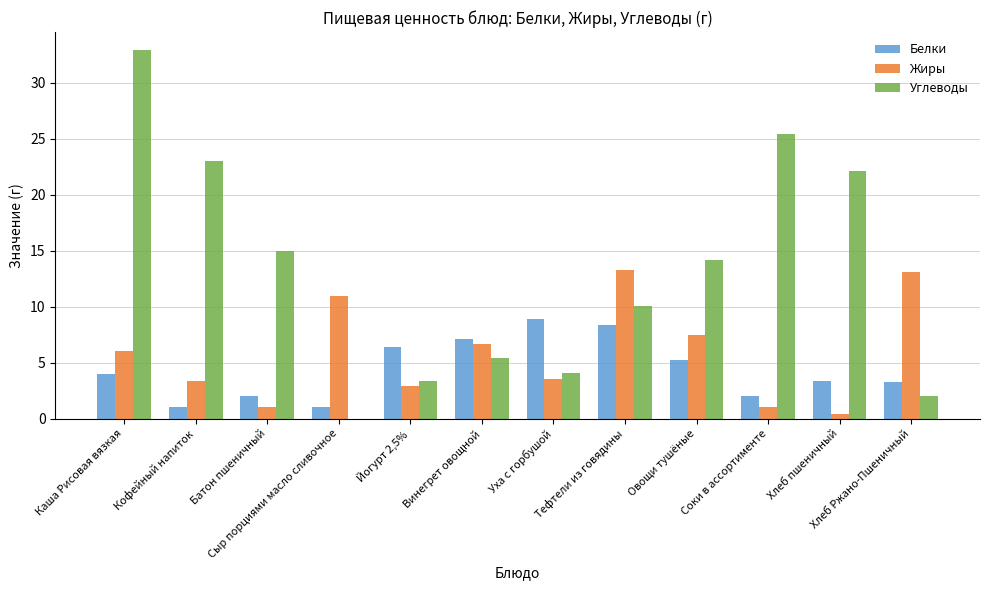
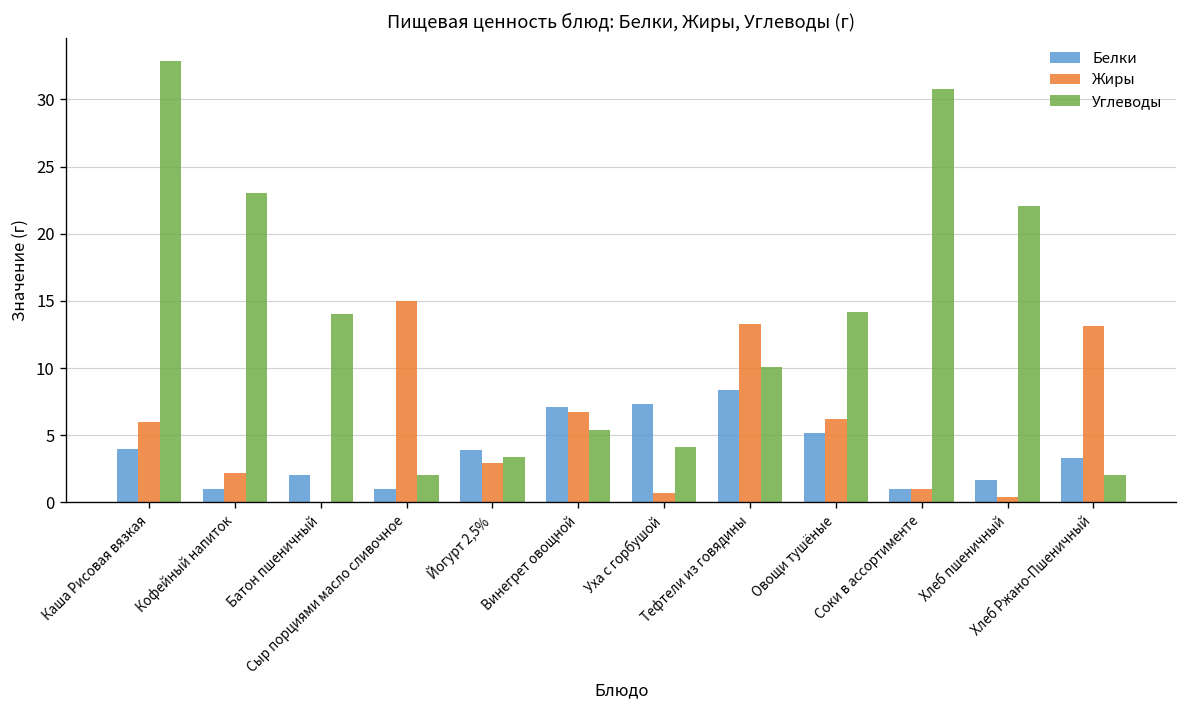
  {
    "Белки": {
      "Каша Рисовая вязкая": 4.0,
      "Кофейный напиток": 1.0,
      "Батон пшеничный": 2.0,
      "Сыр порциями масло сливочное": 1.0,
-     "Йогурт 2,5%": 6.4,
+     "Йогурт 2,5%": 3.9,
      "Винегрет овощной": 7.1,
-     "Уха с горбушой": 8.9,
+     "Уха с горбушой": 7.3,
      "Тефтели из говядины": 8.4,
      "Овощи тушёные": 5.2,
-     "Соки в ассортименте": 2,
-     "Хлеб пшеничный": 3.4,
+     "Соки в ассортименте": 1,
+     "Хлеб пшеничный": 1.7,
      "Хлеб Ржано-Пшеничный": 3.3
    },
    "Жиры": {
      "Каша Рисовая вязкая": 6.0,
-     "Кофейный напиток": 3.4,
-     "Батон пшеничный": 1,
-     "Сыр порциями масло сливочное": 11,
+     "Кофейный напиток": 2.2,
+     "Батон пшеничный": 0,
+     "Сыр порциями масло сливочное": 15,
      "Йогурт 2,5%": 2.9,
      "Винегрет овощной": 6.7,
-     "Уха с горбушой": 3.5,
+     "Уха с горбушой": 0.7,
      "Тефтели из говядины": 13.3,
-     "Овощи тушёные": 7.5,
+     "Овощи тушёные": 6.2,
      "Соки в ассортименте": 1.0,
      "Хлеб пшеничный": 0.4,
      "Хлеб Ржано-Пшеничный": 13.1
    },
    "Углеводы": {
      "Каша Рисовая вязкая": 32.9,
      "Кофейный напиток": 23.0,
-     "Батон пшеничный": 15,
-     "Сыр порциями масло сливочное": 0,
+     "Батон пшеничный": 14,
+     "Сыр порциями масло сливочное": 2,
      "Йогурт 2,5%": 3.4,
      "Винегрет овощной": 5.4,
      "Уха с горбушой": 4.1,
      "Тефтели из говядины": 10.1,
      "Овощи тушёные": 14.2,
-     "Соки в ассортименте": 25.4,
+     "Соки в ассортименте": 30.8,
      "Хлеб пшеничный": 22.1,
      "Хлеб Ржано-Пшеничный": 2.0
    }
  }
